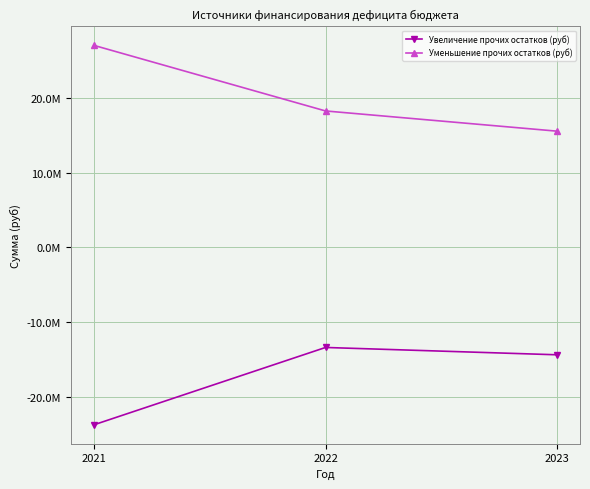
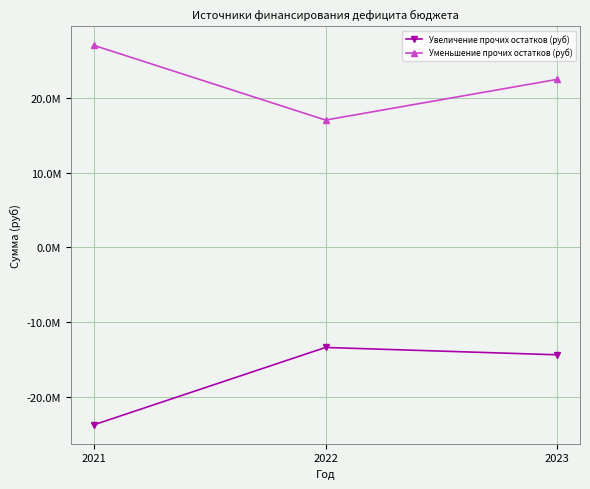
  {
    "Увеличение прочих остатков (руб)": {
      "2021": -24000000,
      "2022": -13000000,
      "2023": -14000000
    },
    "Уменьшение прочих остатков (руб)": {
      "2021": 27000000,
-     "2022": 18000000,
-     "2023": 16000000
+     "2022": 17000000,
+     "2023": 23000000
    }
  }
